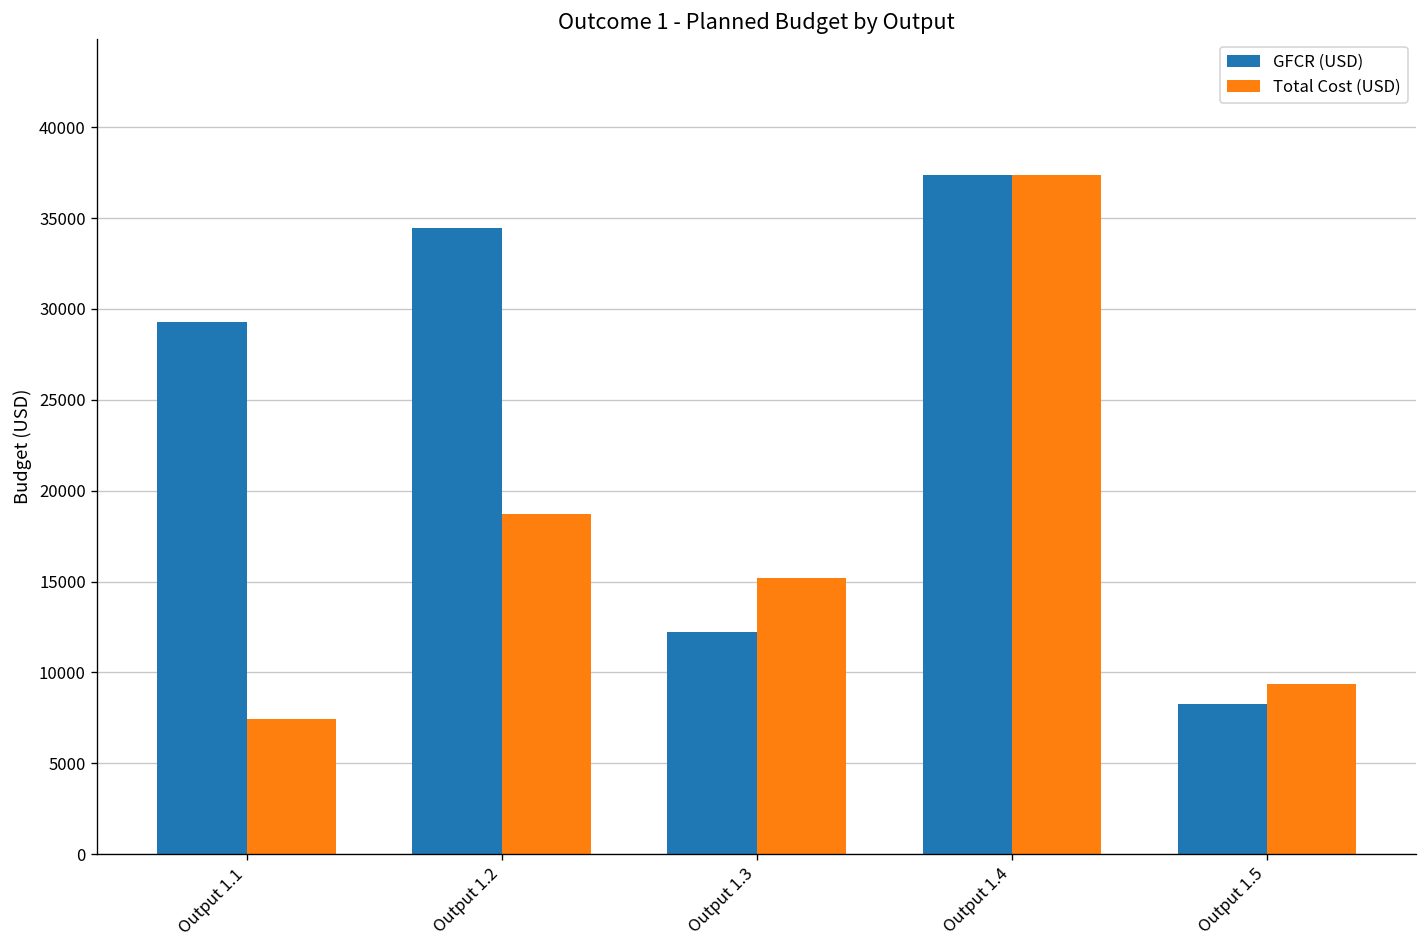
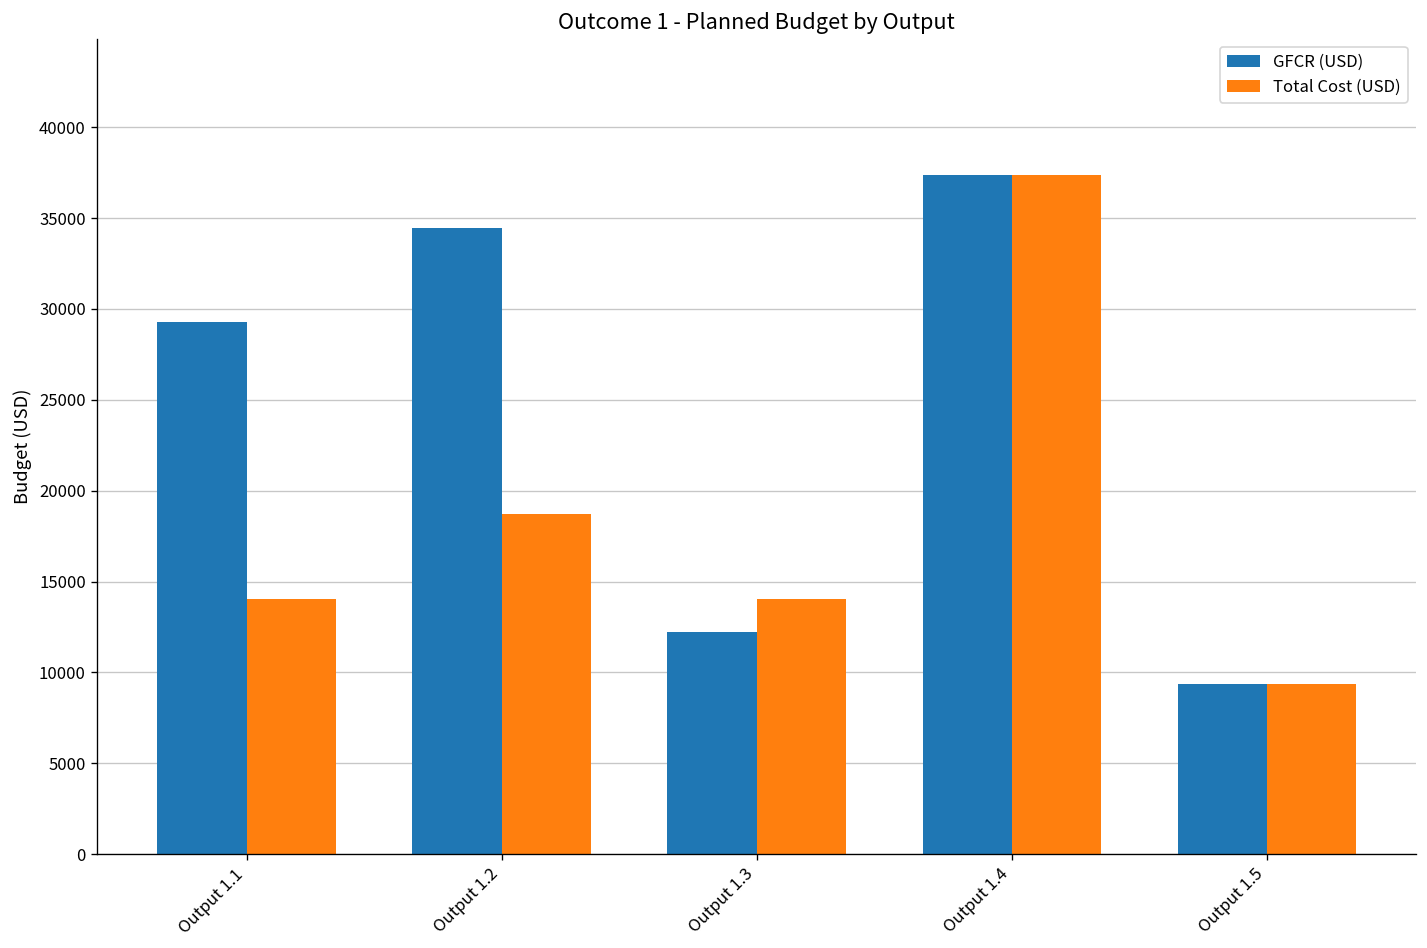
  {
    "GFCR (USD)": {
      "Output 1.1": 29300,
      "Output 1.2": 34400,
      "Output 1.3": 12200,
      "Output 1.4": 37400,
-     "Output 1.5": 8300
+     "Output 1.5": 9300
    },
    "Total Cost (USD)": {
-     "Output 1.1": 7500,
+     "Output 1.1": 14000,
      "Output 1.2": 18700,
-     "Output 1.3": 15200,
+     "Output 1.3": 14000,
      "Output 1.4": 37400,
      "Output 1.5": 9300
    }
  }
